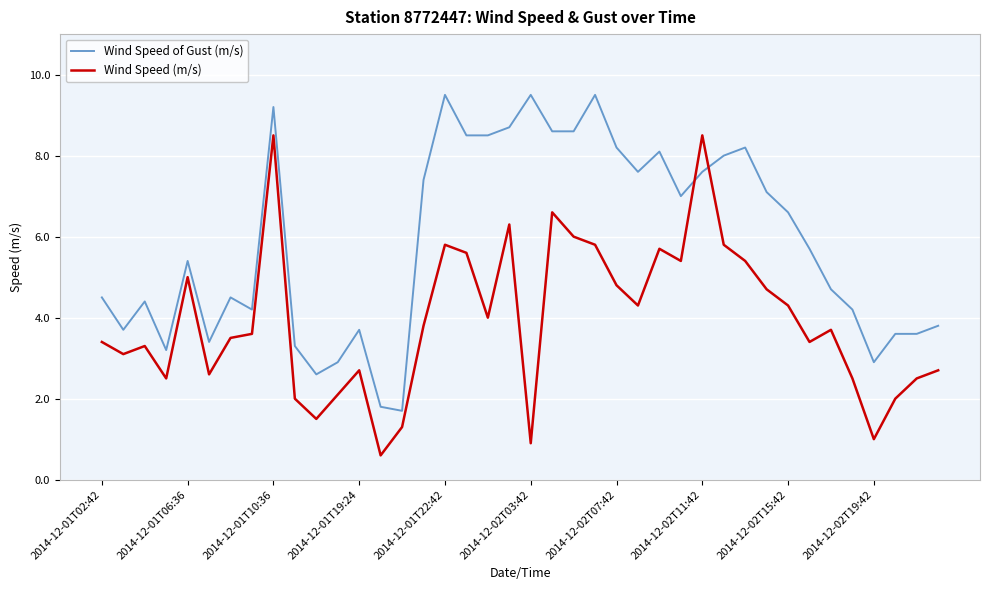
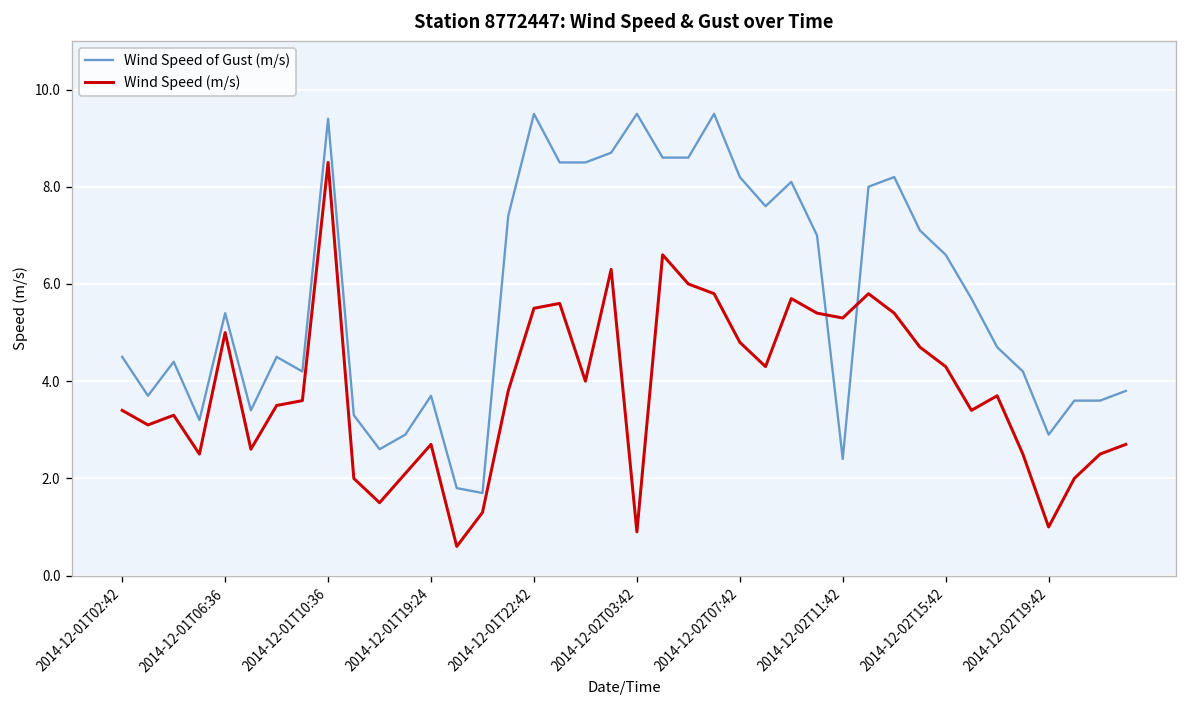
  {
    "Wind Speed of Gust (m/s)": {
      "2014-12-01T02:42": 4.5,
      "2014-12-01T06:36": 5.4,
-     "2014-12-01T10:36": 9.2,
+     "2014-12-01T10:36": 9.4,
      "2014-12-01T19:24": 3.7,
      "2014-12-01T22:42": 9.5,
      "2014-12-02T03:42": 9.5,
      "2014-12-02T07:42": 8.2,
-     "2014-12-02T11:42": 7.6,
+     "2014-12-02T11:42": 2.4,
      "2014-12-02T15:42": 6.6,
      "2014-12-02T19:42": 2.9
    },
    "Wind Speed (m/s)": {
      "2014-12-01T02:42": 3.4,
      "2014-12-01T06:36": 5.0,
      "2014-12-01T10:36": 8.5,
      "2014-12-01T19:24": 2.7,
-     "2014-12-01T22:42": 5.8,
+     "2014-12-01T22:42": 5.5,
      "2014-12-02T03:42": 0.9,
      "2014-12-02T07:42": 4.8,
-     "2014-12-02T11:42": 8.5,
+     "2014-12-02T11:42": 5.3,
      "2014-12-02T15:42": 4.3,
      "2014-12-02T19:42": 1.0
    }
  }
